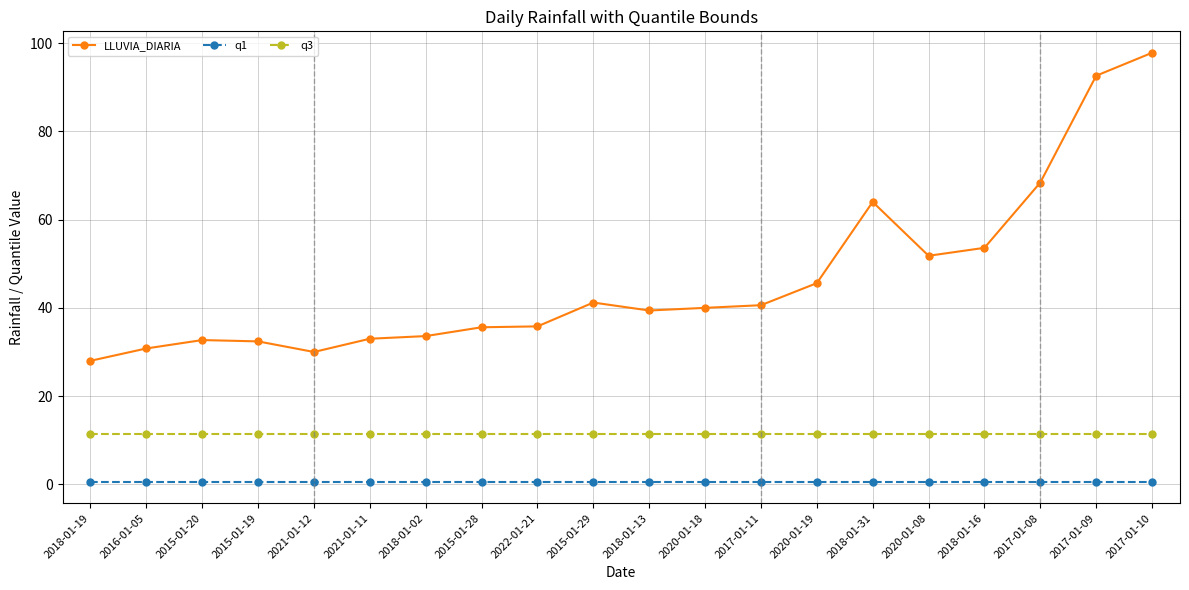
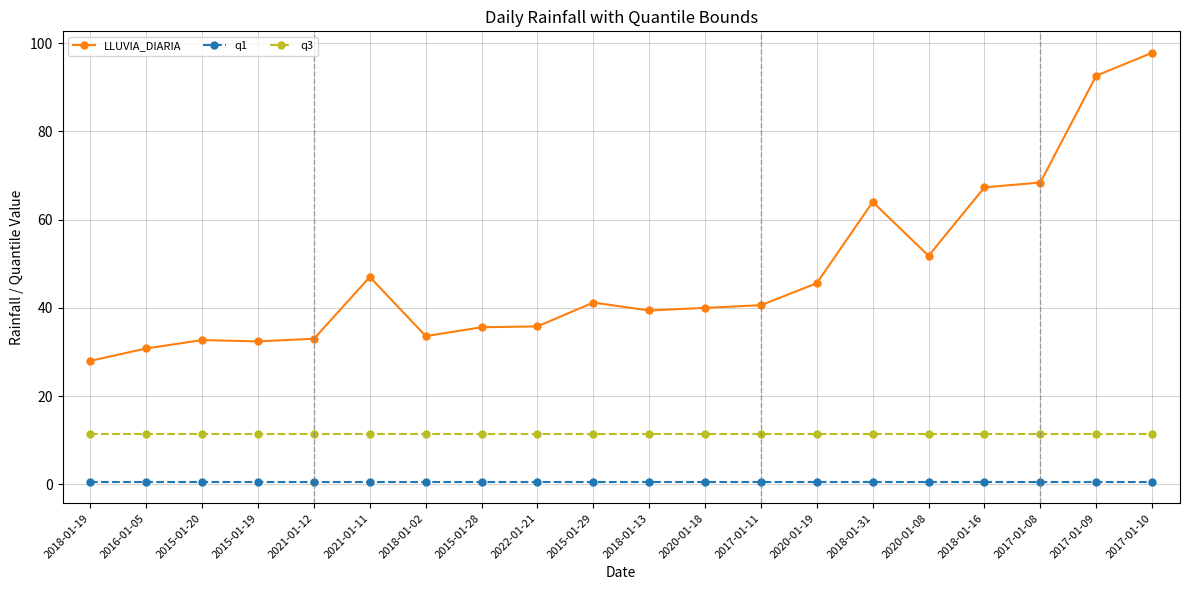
  {
    "LLUVIA_DIARIA": {
      "2018-01-19": 28,
      "2016-01-05": 31,
      "2015-01-20": 33,
      "2015-01-19": 32,
-     "2021-01-12": 30,
-     "2021-01-11": 33,
+     "2021-01-12": 33,
+     "2021-01-11": 47,
      "2018-01-02": 34,
      "2015-01-28": 36,
      "2022-01-21": 36,
      "2015-01-29": 41,
      "2018-01-13": 39,
      "2020-01-18": 40,
      "2017-01-11": 41,
      "2020-01-19": 46,
      "2018-01-31": 64,
      "2020-01-08": 52,
-     "2018-01-16": 54,
+     "2018-01-16": 67,
      "2017-01-08": 68,
      "2017-01-09": 93,
      "2017-01-10": 98
    },
    "q1": {
      "2018-01-19": 1,
      "2016-01-05": 1,
      "2015-01-20": 1,
      "2015-01-19": 1,
      "2021-01-12": 1,
      "2021-01-11": 1,
      "2018-01-02": 1,
      "2015-01-28": 1,
      "2022-01-21": 1,
      "2015-01-29": 1,
      "2018-01-13": 1,
      "2020-01-18": 1,
      "2017-01-11": 1,
      "2020-01-19": 1,
      "2018-01-31": 1,
      "2020-01-08": 1,
      "2018-01-16": 1,
      "2017-01-08": 1,
      "2017-01-09": 1,
      "2017-01-10": 1
    },
    "q3": {
      "2018-01-19": 11,
      "2016-01-05": 11,
      "2015-01-20": 11,
      "2015-01-19": 11,
      "2021-01-12": 11,
      "2021-01-11": 11,
      "2018-01-02": 11,
      "2015-01-28": 11,
      "2022-01-21": 11,
      "2015-01-29": 11,
      "2018-01-13": 11,
      "2020-01-18": 11,
      "2017-01-11": 11,
      "2020-01-19": 11,
      "2018-01-31": 11,
      "2020-01-08": 11,
      "2018-01-16": 11,
      "2017-01-08": 11,
      "2017-01-09": 11,
      "2017-01-10": 11
    }
  }
